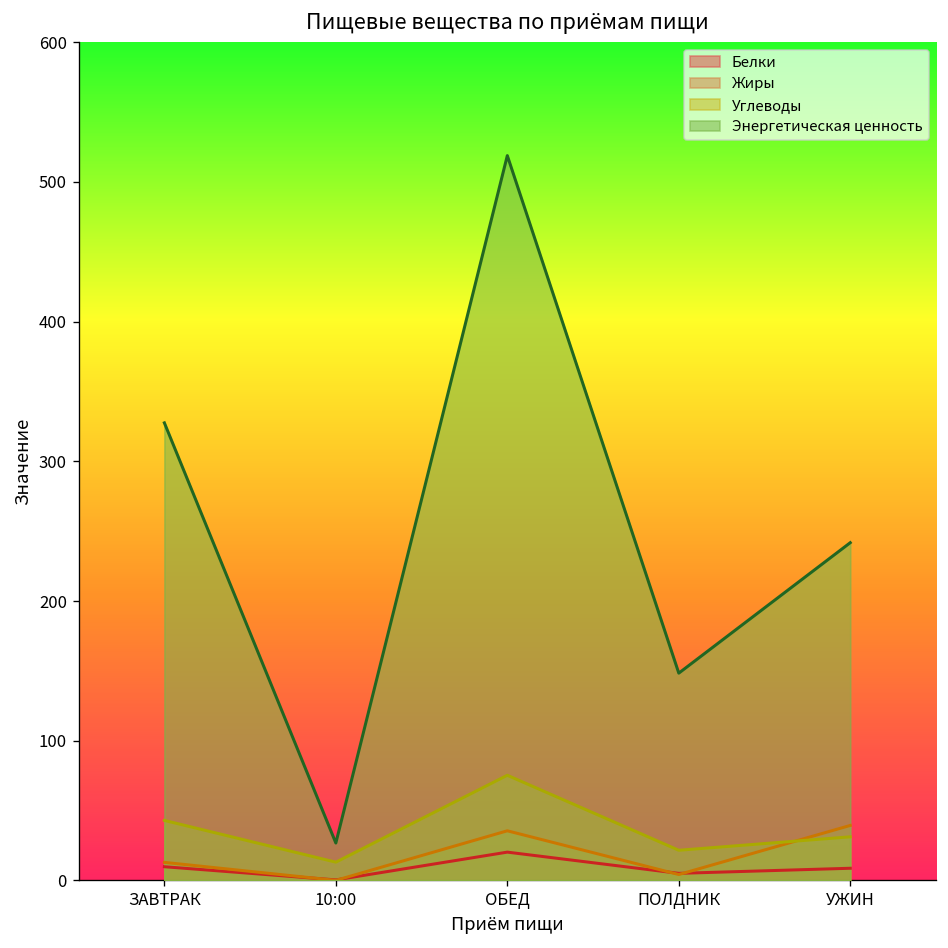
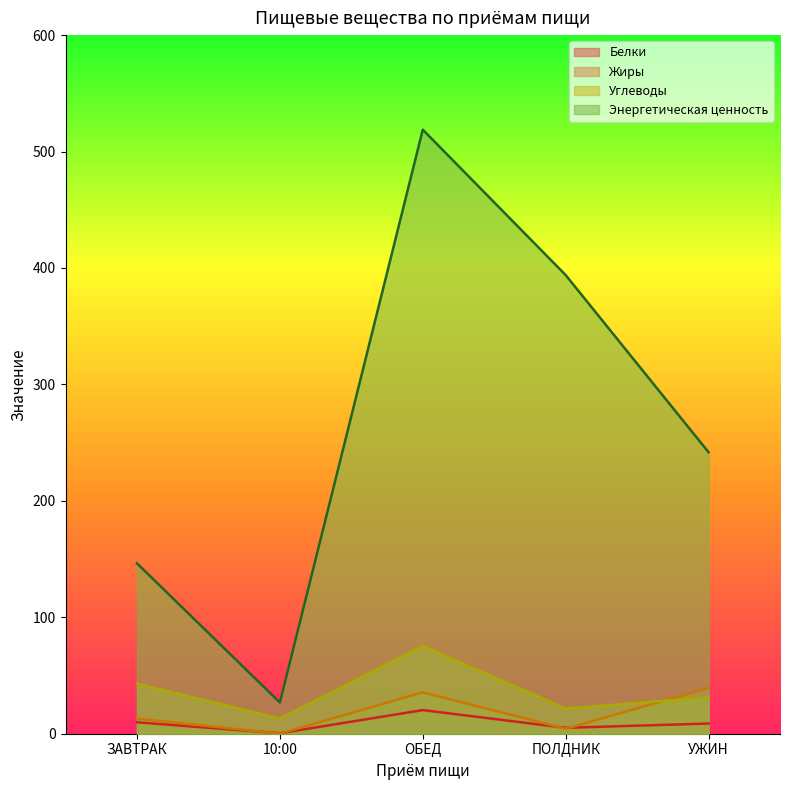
  {
    "Энергетическая ценность": {
-     "ЗАВТРАК": 328,
+     "ЗАВТРАК": 146,
      "10:00": 27,
      "ОБЕД": 519,
-     "ПОЛДНИК": 148,
+     "ПОЛДНИК": 394,
      "УЖИН": 242
    }
  }
